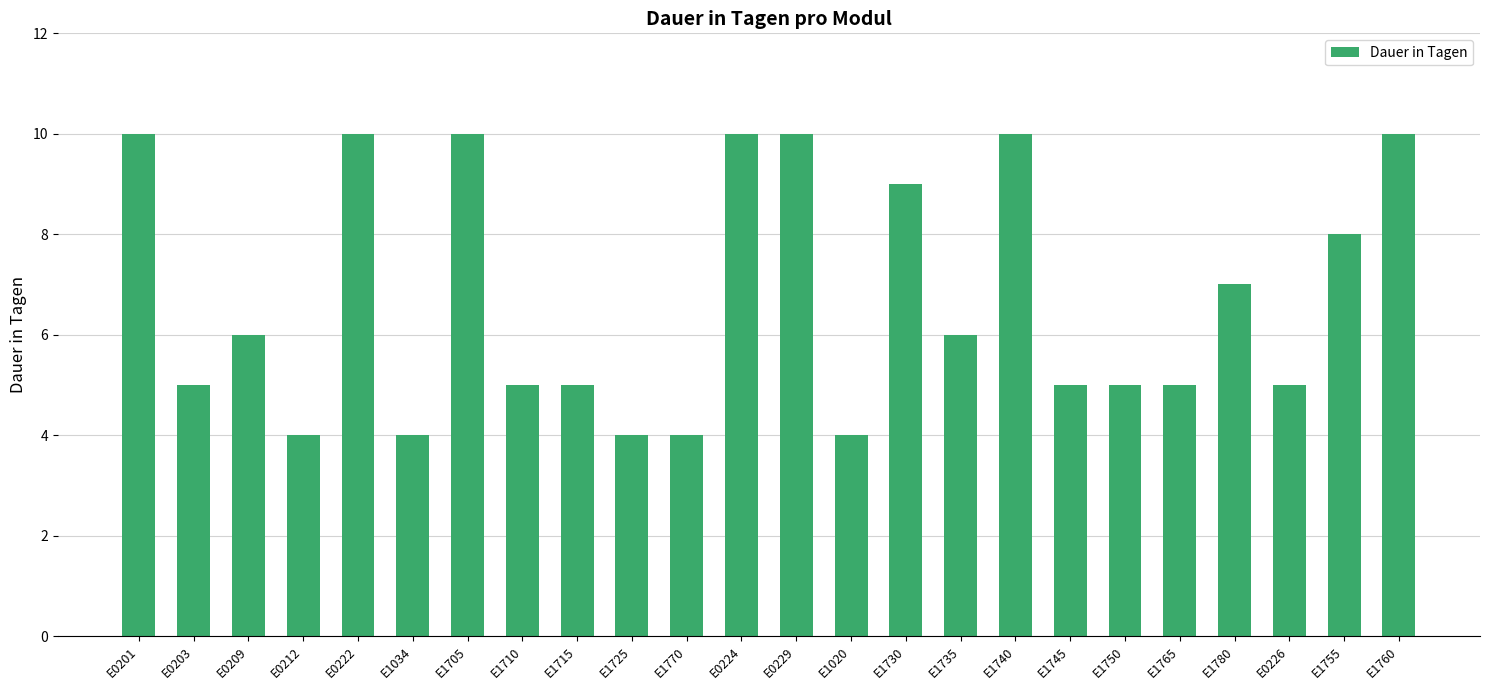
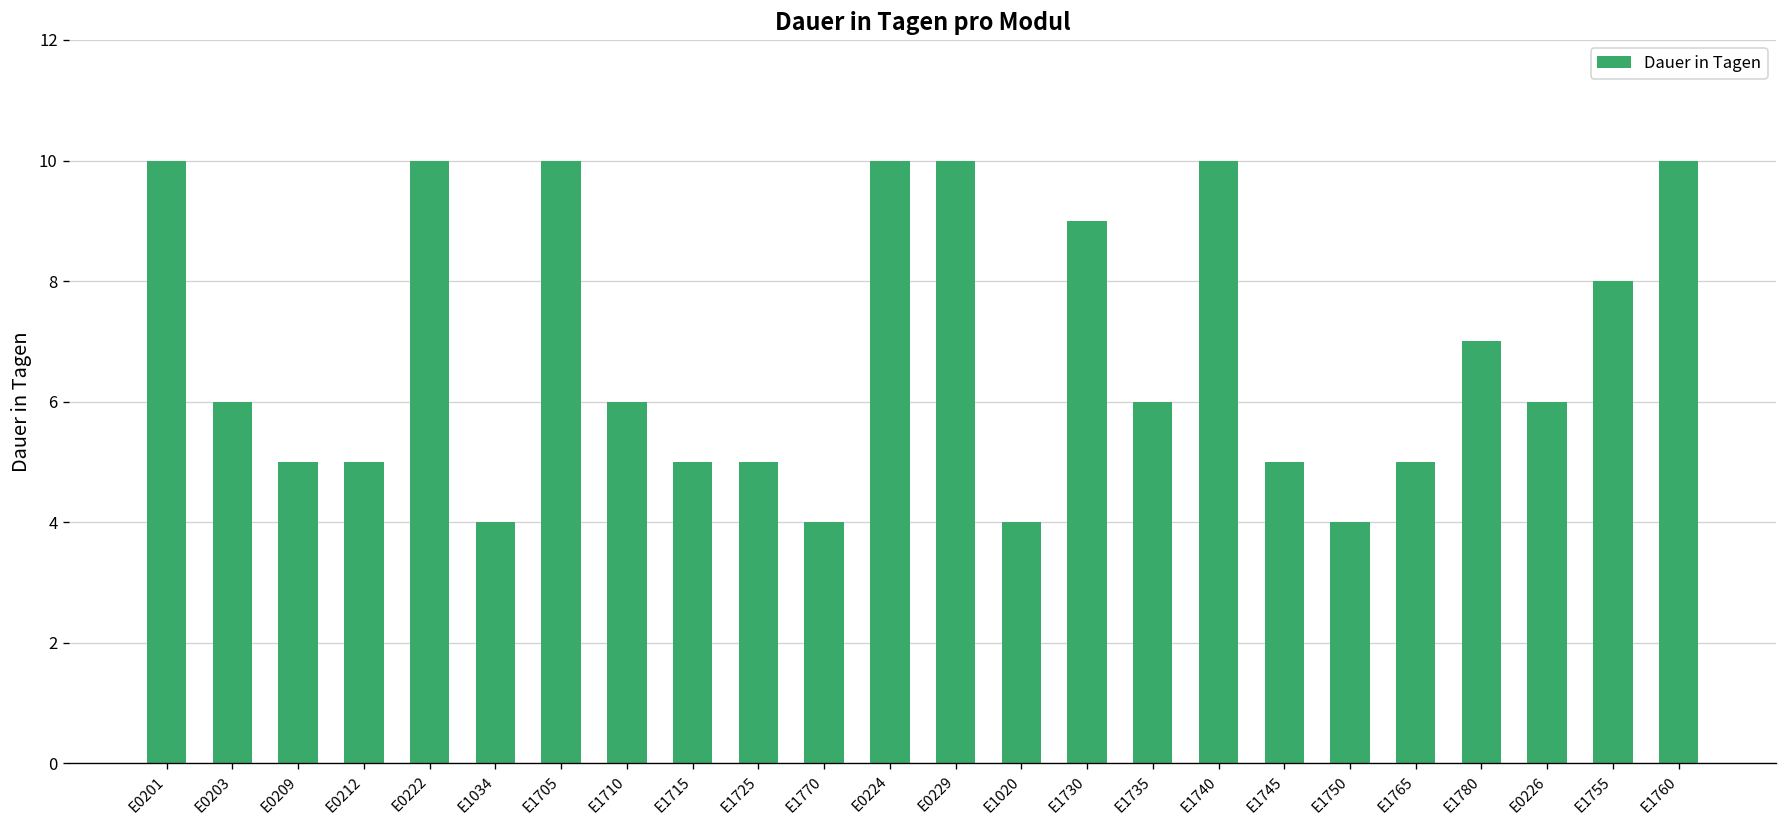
  {
    "E0201": 10,
-   "E0203": 5,
-   "E0209": 6,
-   "E0212": 4,
+   "E0203": 6,
+   "E0209": 5,
+   "E0212": 5,
    "E0222": 10,
    "E1034": 4,
    "E1705": 10,
-   "E1710": 5,
+   "E1710": 6,
    "E1715": 5,
-   "E1725": 4,
+   "E1725": 5,
    "E1770": 4,
    "E0224": 10,
    "E0229": 10,
    "E1020": 4,
    "E1730": 9,
    "E1735": 6,
    "E1740": 10,
    "E1745": 5,
-   "E1750": 5,
+   "E1750": 4,
    "E1765": 5,
    "E1780": 7,
-   "E0226": 5,
+   "E0226": 6,
    "E1755": 8,
    "E1760": 10
  }
